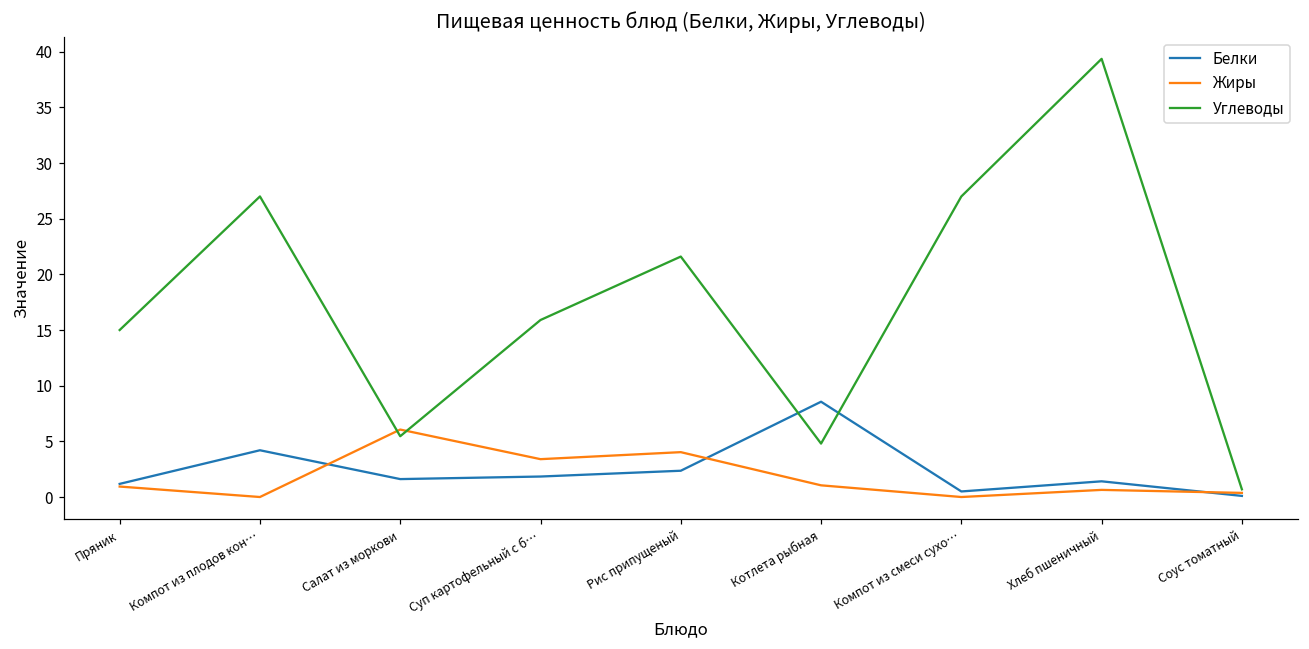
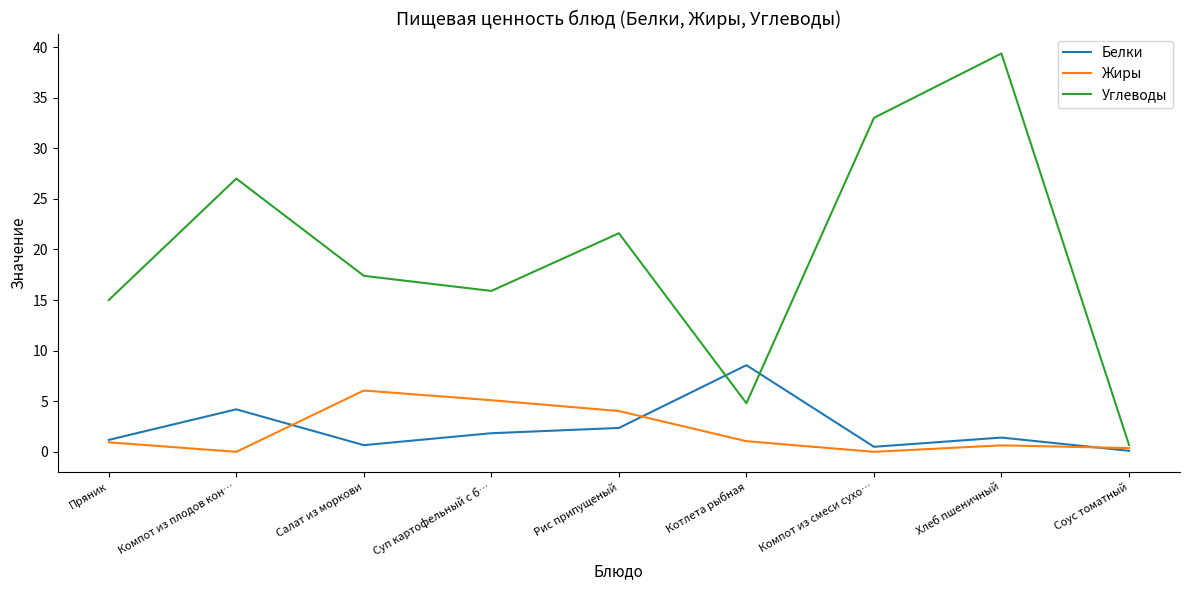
  {
    "Белки": {
      "Компот из плодов кон…": 4.2,
-     "Салат из моркови": 1.6,
+     "Салат из моркови": 0.7,
      "Суп картофельный с б…": 1.8,
      "Рис припущеный": 2.4,
      "Котлета рыбная": 8.6,
      "Компот из смеси сухо…": 0.5,
      "Хлеб пшеничный": 1.4,
      "Соус томатный": 0.1
    },
    "Жиры": {
      "Компот из плодов кон…": 0.0,
      "Салат из моркови": 6.1,
-     "Суп картофельный с б…": 3.4,
+     "Суп картофельный с б…": 5.1,
      "Рис припущеный": 4.0,
      "Котлета рыбная": 1.1,
      "Компот из смеси сухо…": 0.0,
      "Хлеб пшеничный": 0.6,
      "Соус томатный": 0.4
    },
    "Углеводы": {
      "Пряник": 15.0,
      "Компот из плодов кон…": 27.0,
-     "Салат из моркови": 5.5,
+     "Салат из моркови": 17.4,
      "Суп картофельный с б…": 15.9,
      "Рис припущеный": 21.6,
      "Котлета рыбная": 4.8,
-     "Компот из смеси сухо…": 27,
+     "Компот из смеси сухо…": 33,
      "Хлеб пшеничный": 39.4,
      "Соус томатный": 0.7
    }
  }
